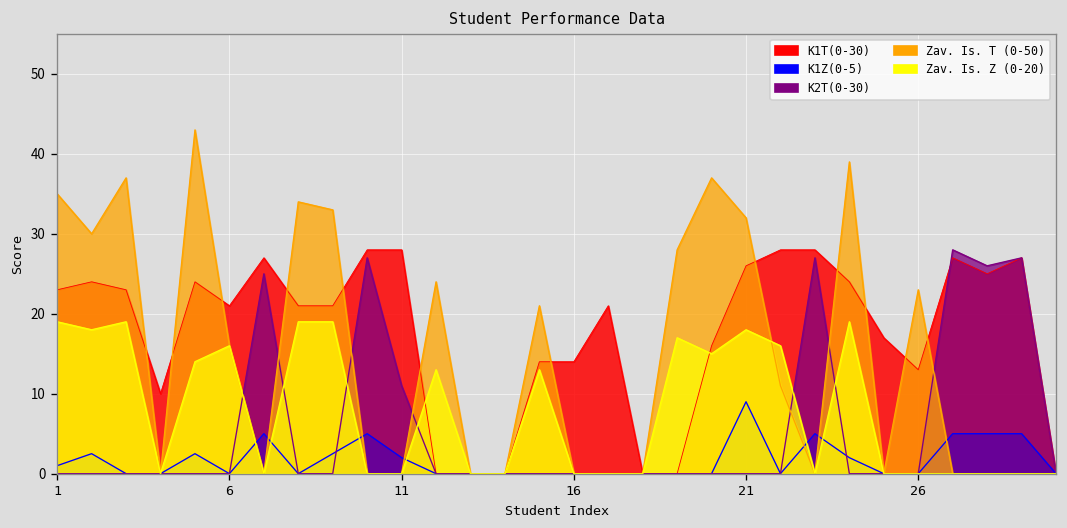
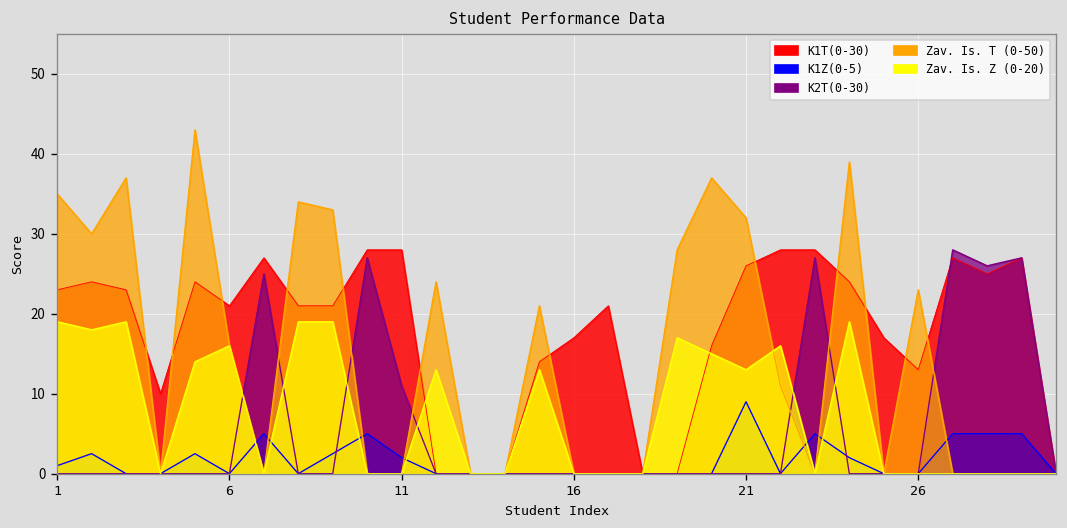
  {
    "K1T(0-30)": {
      "1": 23,
      "6": 21,
      "11": 28,
-     "16": 14,
+     "16": 17,
      "21": 26,
      "26": 13
    },
    "K1Z(0-5)": {
      "1": 1,
      "11": 2,
      "21": 9
    },
    "K2T(0-30)": {
      "1": 0,
      "11": 11,
      "21": 0
    },
    "Zav. Is. T (0-50)": {
      "1": 35,
      "21": 32,
      "26": 23
    },
    "Zav. Is. Z (0-20)": {
      "1": 19,
-     "21": 18
+     "21": 13
    }
  }
